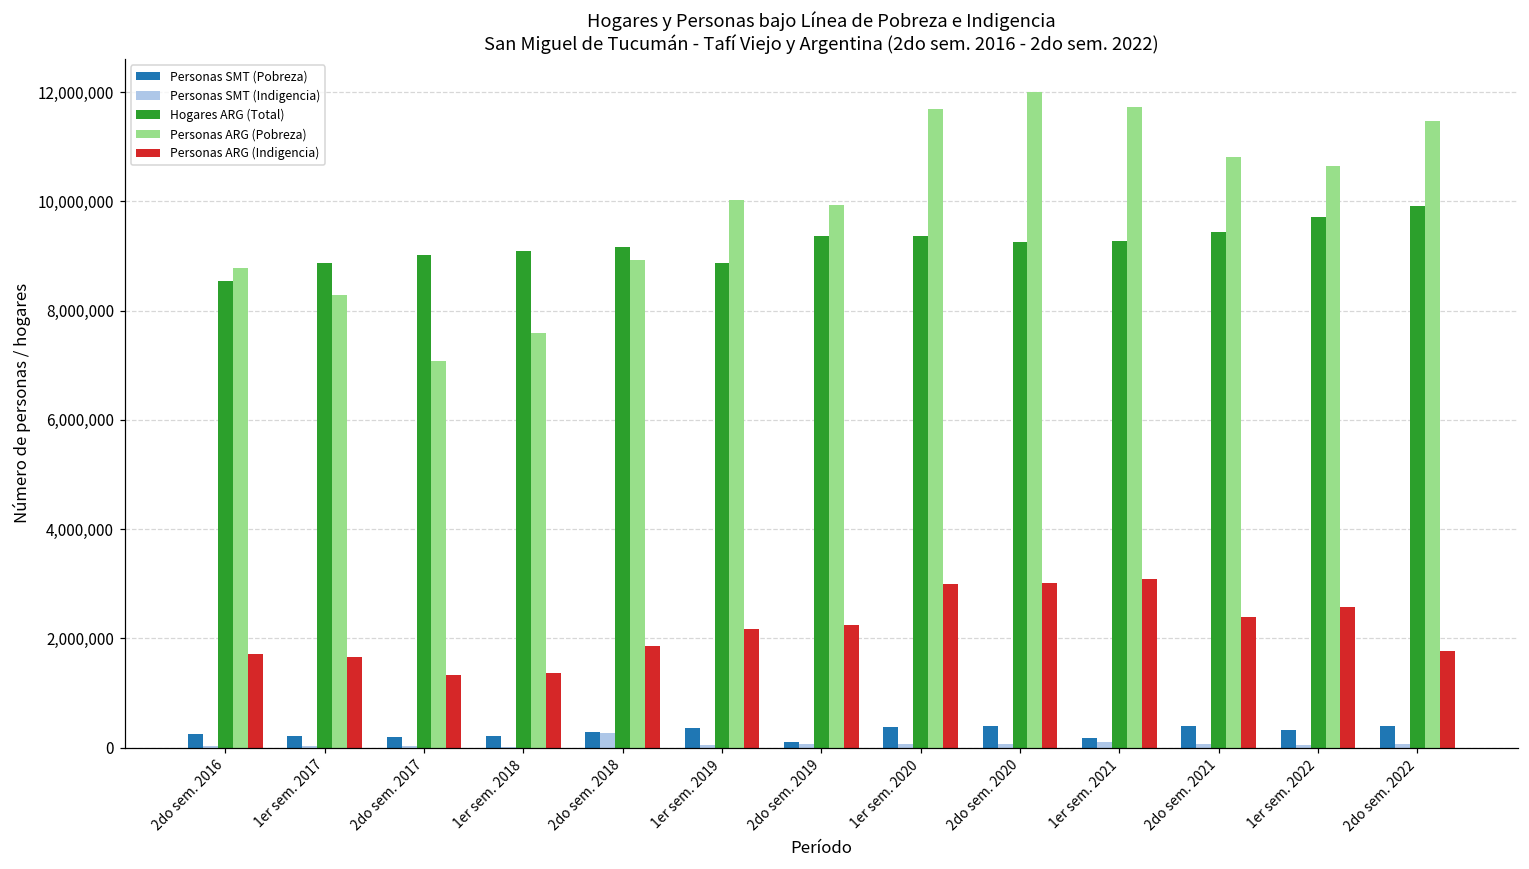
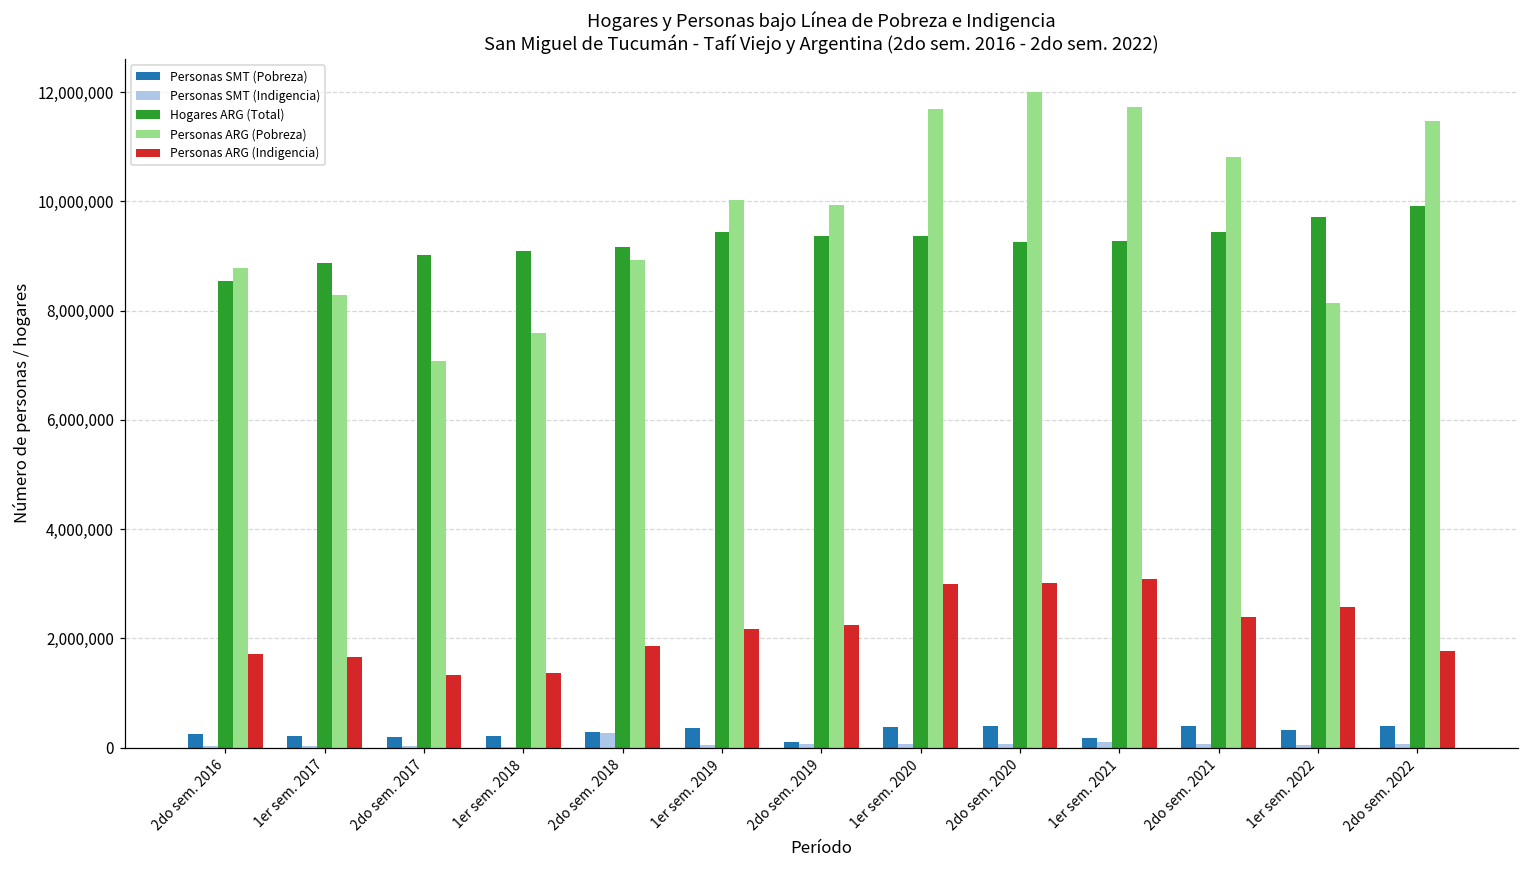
  {
    "Personas SMT (Pobreza)": {
      "2do sem. 2016": "200,000",
      "1er sem. 2017": "200,000",
      "2do sem. 2017": "200,000",
      "1er sem. 2018": "200,000",
      "2do sem. 2018": "300,000",
      "1er sem. 2019": "400,000",
      "2do sem. 2019": "100,000",
      "1er sem. 2020": "400,000",
      "2do sem. 2020": "400,000",
      "1er sem. 2021": "200,000",
      "2do sem. 2021": "400,000",
      "1er sem. 2022": "300,000",
      "2do sem. 2022": "400,000"
    },
    "Personas SMT (Indigencia)": {
      "2do sem. 2018": "300,000",
      "1er sem. 2019": "100,000",
      "2do sem. 2019": "100,000",
      "1er sem. 2020": "100,000",
      "2do sem. 2020": "100,000",
      "1er sem. 2021": "100,000",
      "2do sem. 2021": "100,000",
      "1er sem. 2022": "100,000",
      "2do sem. 2022": "100,000"
    },
    "Hogares ARG (Total)": {
      "2do sem. 2016": "8,500,000",
      "1er sem. 2017": "8,900,000",
      "2do sem. 2017": "9,000,000",
      "1er sem. 2018": "9,100,000",
      "2do sem. 2018": "9,200,000",
-     "1er sem. 2019": "8,900,000",
+     "1er sem. 2019": "9,400,000",
      "2do sem. 2019": "9,400,000",
      "1er sem. 2020": "9,400,000",
      "2do sem. 2020": "9,300,000",
      "1er sem. 2021": "9,300,000",
      "2do sem. 2021": "9,400,000",
      "1er sem. 2022": "9,700,000",
      "2do sem. 2022": "9,900,000"
    },
    "Personas ARG (Pobreza)": {
      "2do sem. 2016": "8,800,000",
      "1er sem. 2017": "8,300,000",
      "2do sem. 2017": "7,100,000",
      "1er sem. 2018": "7,600,000",
      "2do sem. 2018": "8,900,000",
      "1er sem. 2019": "10,000,000",
      "2do sem. 2019": "9,900,000",
      "1er sem. 2020": "11,700,000",
      "2do sem. 2020": "12,000,000",
      "1er sem. 2021": "11,700,000",
      "2do sem. 2021": "10,800,000",
-     "1er sem. 2022": "10,600,000",
+     "1er sem. 2022": "8,100,000",
      "2do sem. 2022": "11,500,000"
    },
    "Personas ARG (Indigencia)": {
      "2do sem. 2016": "1,700,000",
      "1er sem. 2017": "1,700,000",
      "2do sem. 2017": "1,300,000",
      "1er sem. 2018": "1,400,000",
      "2do sem. 2018": "1,900,000",
      "1er sem. 2019": "2,200,000",
      "2do sem. 2019": "2,200,000",
      "1er sem. 2020": "3,000,000",
      "2do sem. 2020": "3,000,000",
      "1er sem. 2021": "3,100,000",
      "2do sem. 2021": "2,400,000",
      "1er sem. 2022": "2,600,000",
      "2do sem. 2022": "1,800,000"
    }
  }
